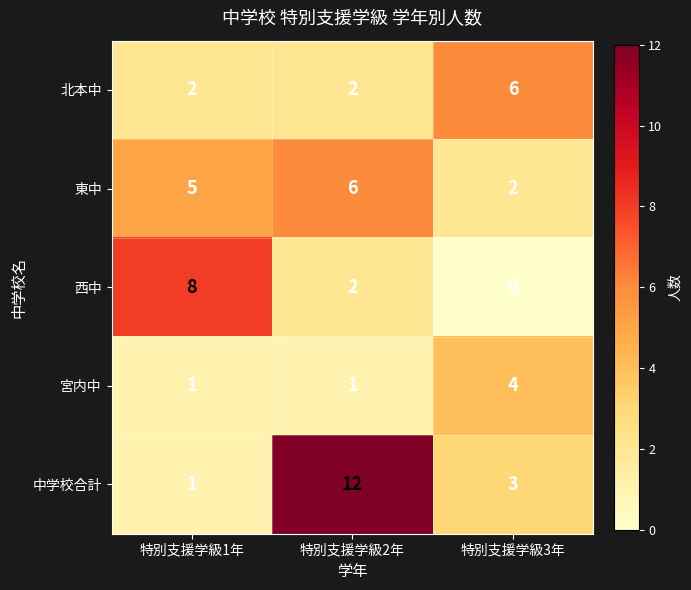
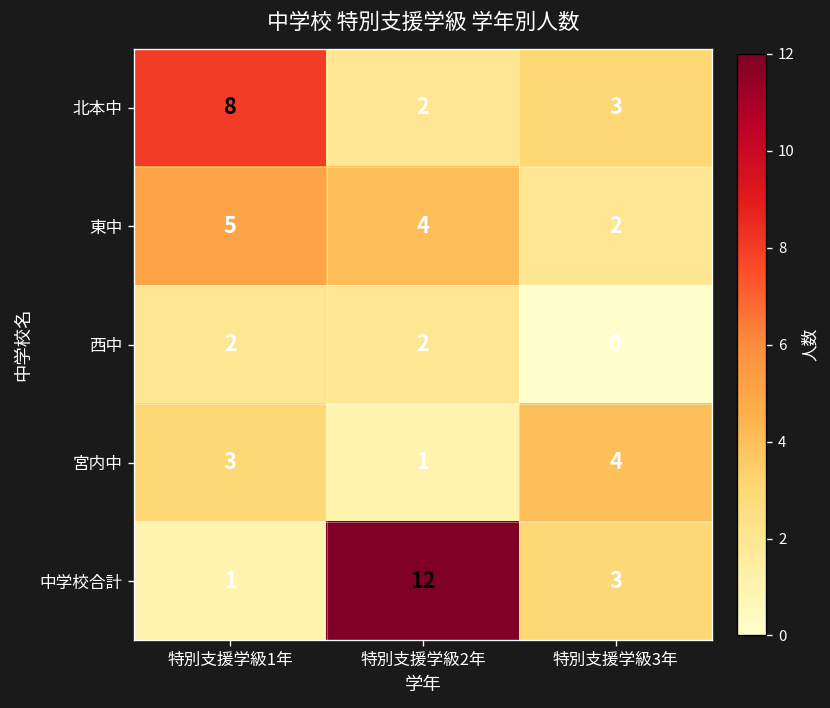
  {
    "北本中": {
-     "特別支援学級1年": 2,
+     "特別支援学級1年": 8,
      "特別支援学級2年": 2,
-     "特別支援学級3年": 6
+     "特別支援学級3年": 3
    },
    "東中": {
      "特別支援学級1年": 5,
-     "特別支援学級2年": 6,
+     "特別支援学級2年": 4,
      "特別支援学級3年": 2
    },
    "西中": {
-     "特別支援学級1年": 8,
+     "特別支援学級1年": 2,
      "特別支援学級2年": 2,
      "特別支援学級3年": 0
    },
    "宮内中": {
-     "特別支援学級1年": 1,
+     "特別支援学級1年": 3,
      "特別支援学級2年": 1,
      "特別支援学級3年": 4
    },
    "中学校合計": {
      "特別支援学級1年": 1,
      "特別支援学級2年": 12,
      "特別支援学級3年": 3
    }
  }
